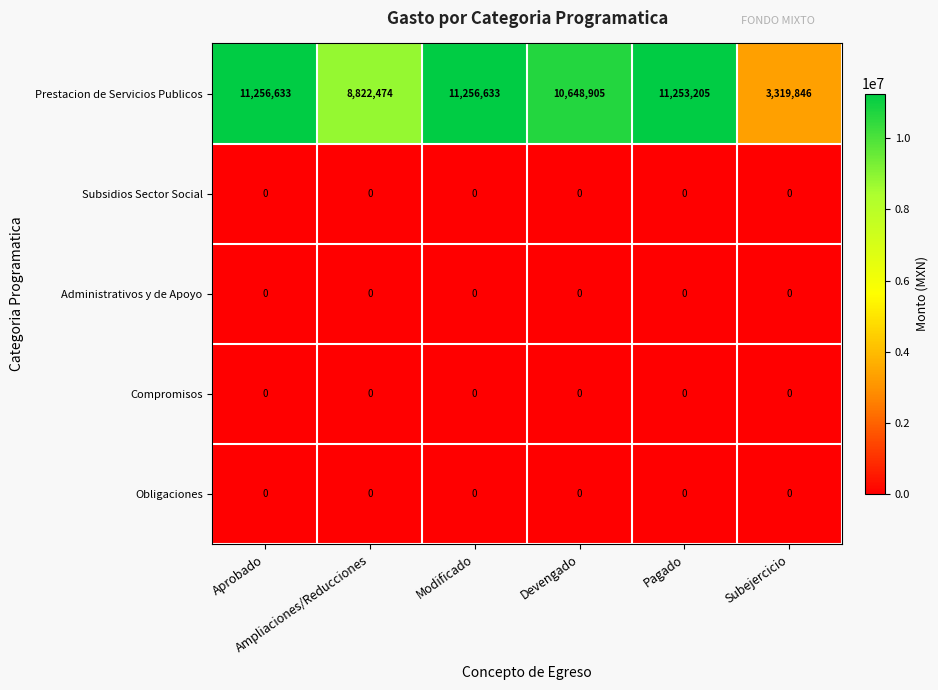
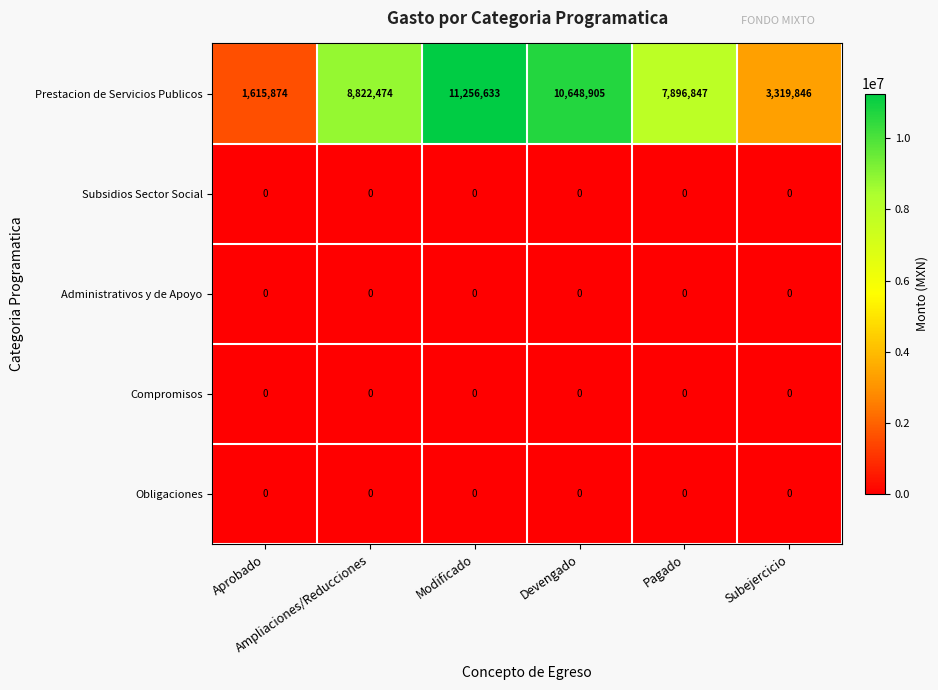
  {
    "Prestacion de Servicios Publicos": {
-     "Aprobado": "11,256,633",
+     "Aprobado": "1,615,874",
      "Ampliaciones/Reducciones": "8,822,474",
      "Modificado": "11,256,633",
      "Devengado": "10,648,905",
-     "Pagado": "11,253,205",
+     "Pagado": "7,896,847",
      "Subejercicio": "3,319,846"
    },
    "Subsidios Sector Social": {
      "Aprobado": "0",
      "Ampliaciones/Reducciones": "0",
      "Modificado": "0",
      "Devengado": "0",
      "Pagado": "0",
      "Subejercicio": "0"
    },
    "Administrativos y de Apoyo": {
      "Aprobado": "0",
      "Ampliaciones/Reducciones": "0",
      "Modificado": "0",
      "Devengado": "0",
      "Pagado": "0",
      "Subejercicio": "0"
    },
    "Compromisos": {
      "Aprobado": "0",
      "Ampliaciones/Reducciones": "0",
      "Modificado": "0",
      "Devengado": "0",
      "Pagado": "0",
      "Subejercicio": "0"
    },
    "Obligaciones": {
      "Aprobado": "0",
      "Ampliaciones/Reducciones": "0",
      "Modificado": "0",
      "Devengado": "0",
      "Pagado": "0",
      "Subejercicio": "0"
    }
  }
